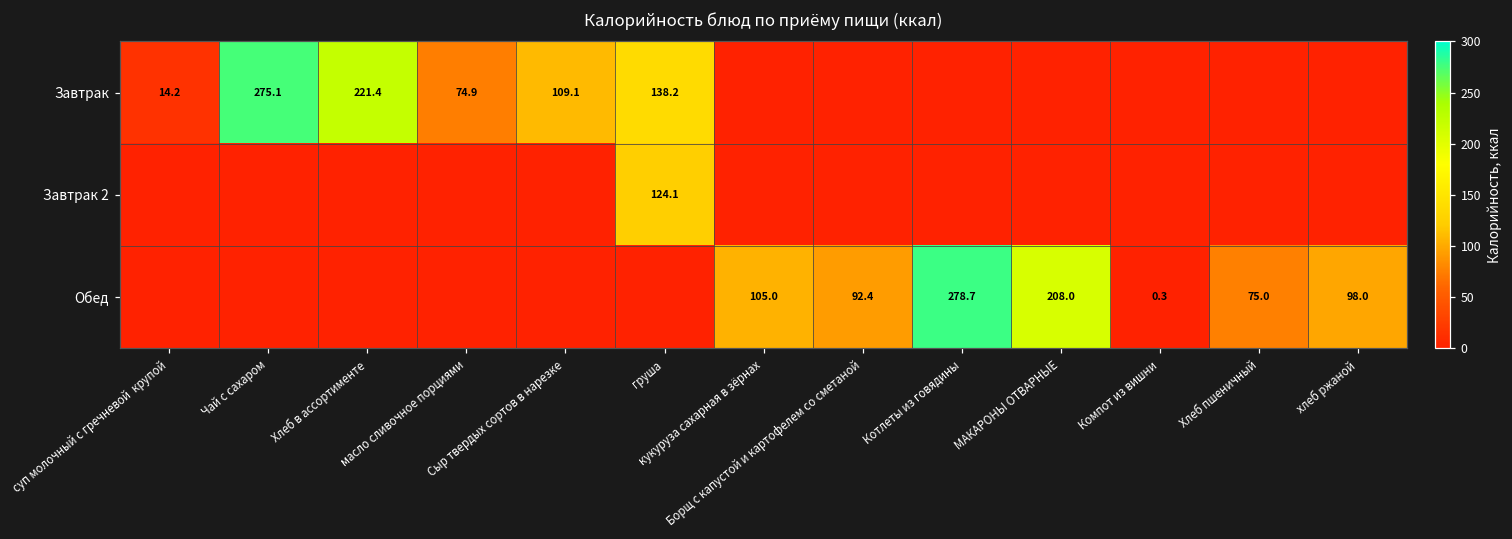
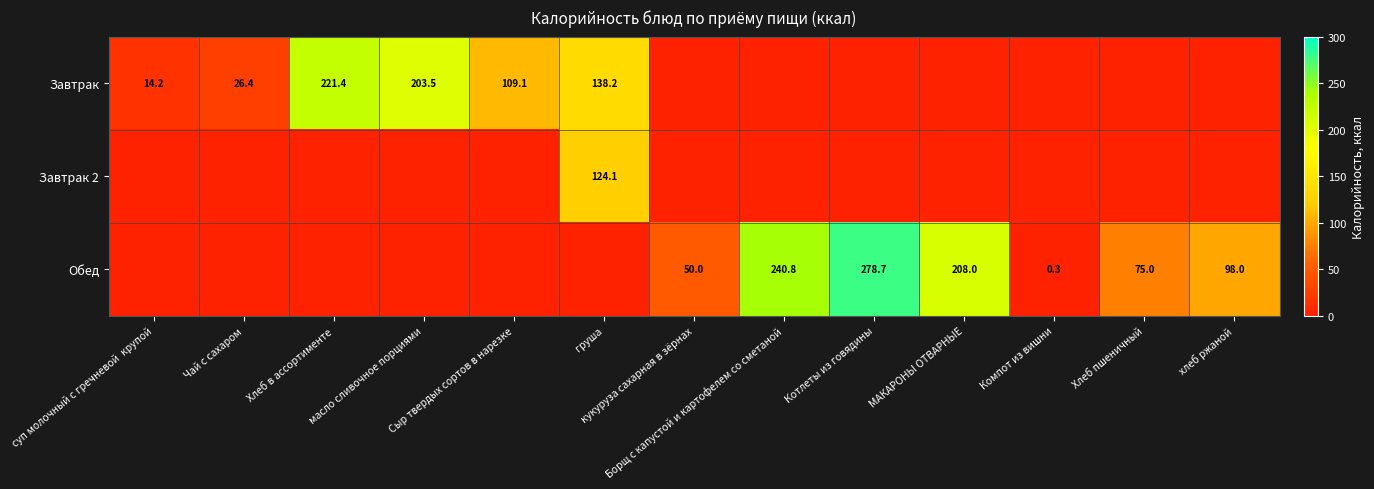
  {
    "Завтрак": {
      "суп молочный с гречневой крупой": 14.2,
-     "Чай с сахаром": 275.1,
+     "Чай с сахаром": 26.4,
      "Хлеб в ассортименте": 221.4,
-     "масло сливочное порциями": 74.9,
+     "масло сливочное порциями": 203.5,
      "Сыр твердых сортов в нарезке": 109.1,
      "груша": 138.2
    },
    "Завтрак 2": {
      "груша": 124.1
    },
    "Обед": {
-     "кукуруза сахарная в зёрнах": 105.0,
-     "Борщ с капустой и картофелем со сметаной": 92.4,
+     "кукуруза сахарная в зёрнах": 50.0,
+     "Борщ с капустой и картофелем со сметаной": 240.8,
      "Котлеты из говядины": 278.7,
      "МАКАРОНЫ ОТВАРНЫЕ": 208.0,
      "Компот из вишни": 0.3,
      "Хлеб пшеничный": 75.0,
      "хлеб ржаной": 98.0
    }
  }
